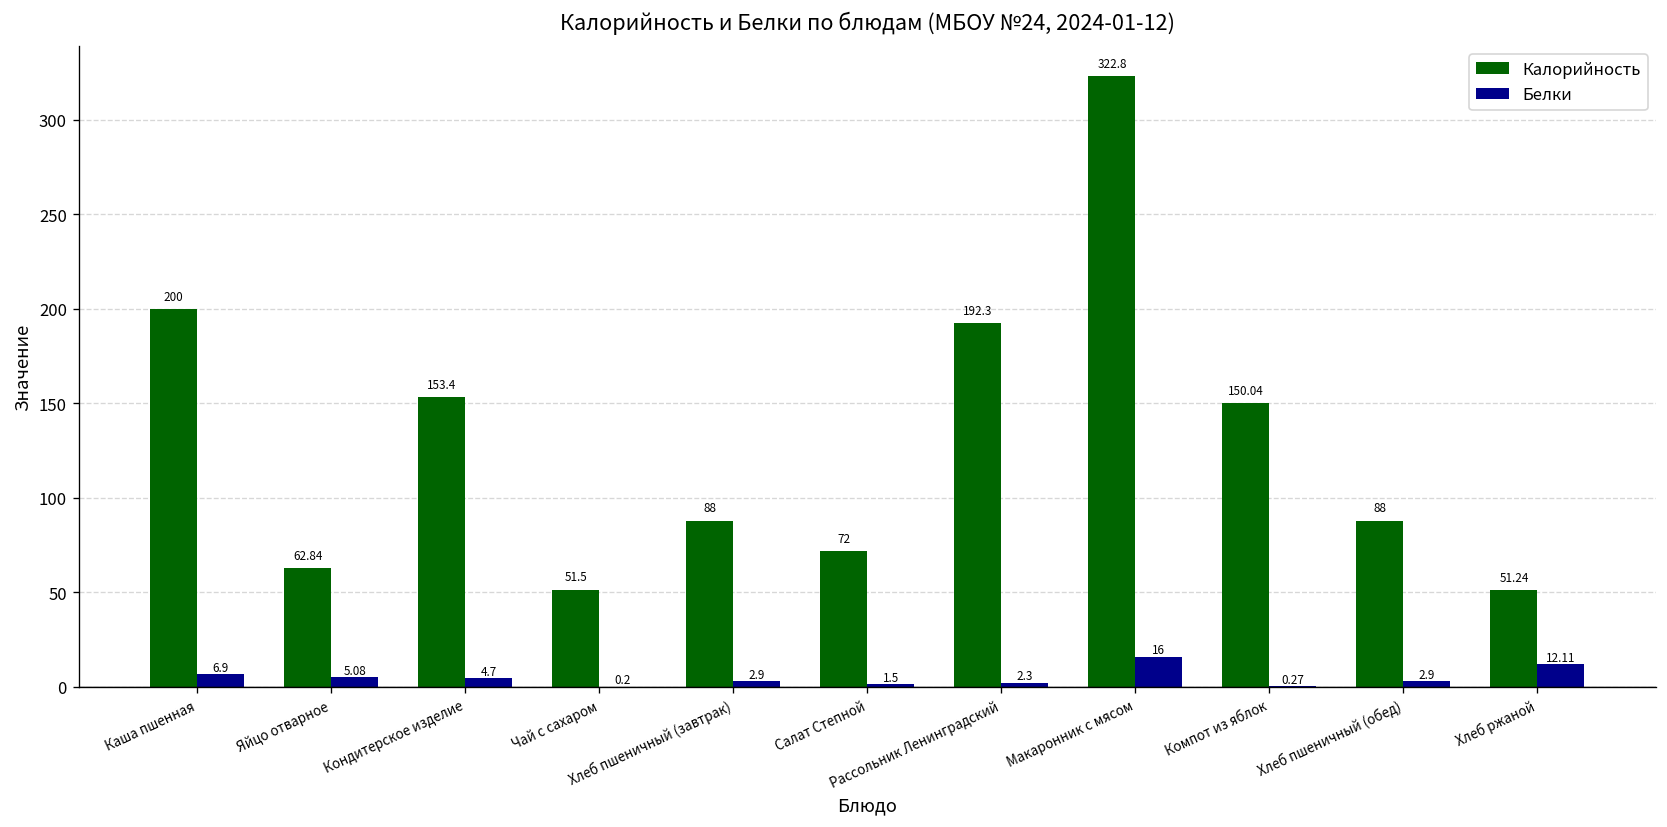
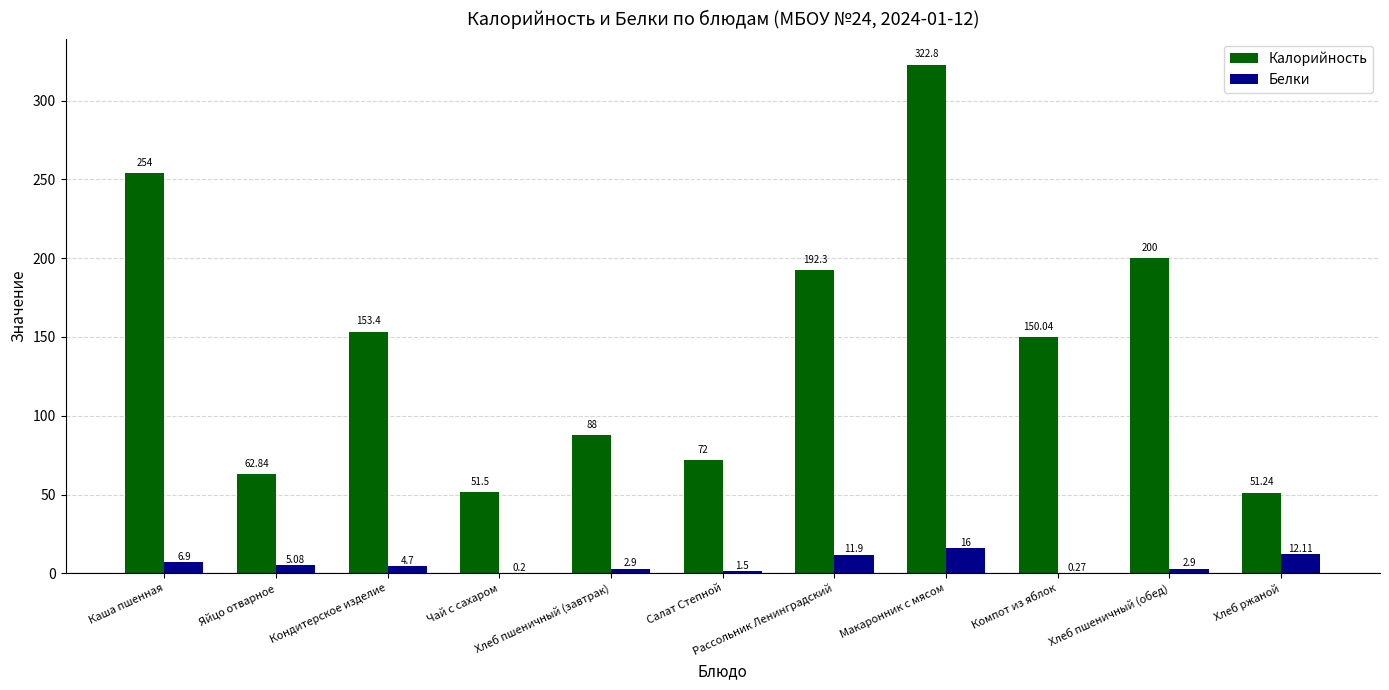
  {
    "Калорийность": {
-     "Каша пшенная": 200,
+     "Каша пшенная": 254,
      "Яйцо отварное": 62.84,
      "Кондитерское изделие": 153.4,
      "Чай с сахаром": 51.5,
      "Хлеб пшеничный (завтрак)": 88,
      "Салат Степной": 72,
      "Рассольник Ленинградский": 192.3,
      "Макаронник с мясом": 322.8,
      "Компот из яблок": 150.04,
-     "Хлеб пшеничный (обед)": 88,
+     "Хлеб пшеничный (обед)": 200,
      "Хлеб ржаной": 51.24
    },
    "Белки": {
      "Каша пшенная": 6.9,
      "Яйцо отварное": 5.08,
      "Кондитерское изделие": 4.7,
      "Чай с сахаром": 0.2,
      "Хлеб пшеничный (завтрак)": 2.9,
      "Салат Степной": 1.5,
-     "Рассольник Ленинградский": 2.3,
+     "Рассольник Ленинградский": 11.9,
      "Макаронник с мясом": 16,
      "Компот из яблок": 0.27,
      "Хлеб пшеничный (обед)": 2.9,
      "Хлеб ржаной": 12.11
    }
  }
